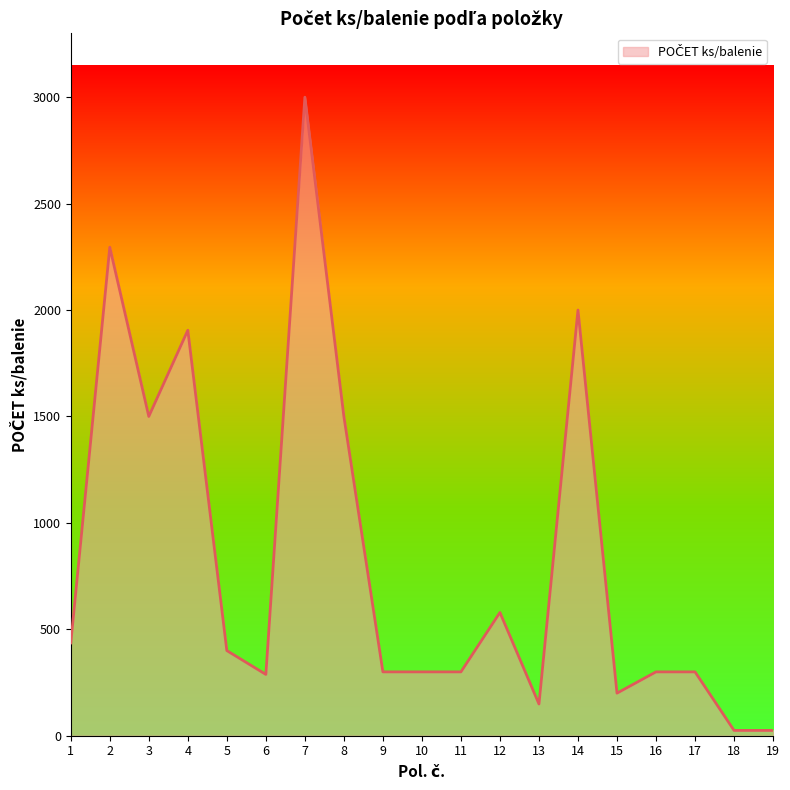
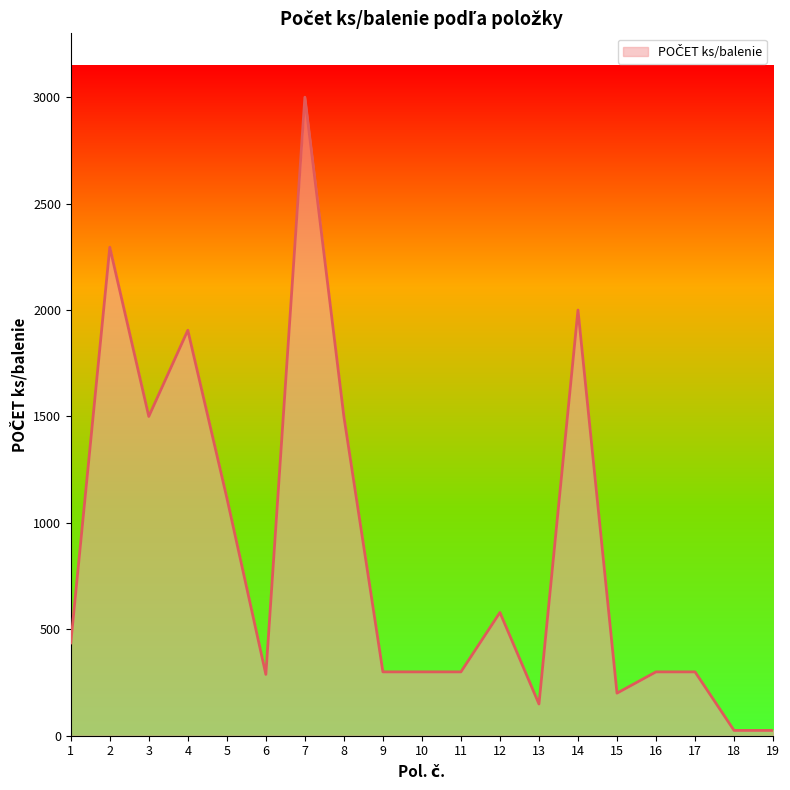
  {
    "1": 440,
    "2": 2300,
    "3": 1500,
    "4": 1910,
-   "5": 400,
+   "5": 1120,
    "6": 290,
    "7": 3000,
    "8": 1500,
    "9": 300,
    "10": 300,
    "11": 300,
    "12": 580,
    "13": 150,
    "14": 2000,
    "15": 200,
    "16": 300,
    "17": 300,
    "18": 30,
    "19": 30
  }
